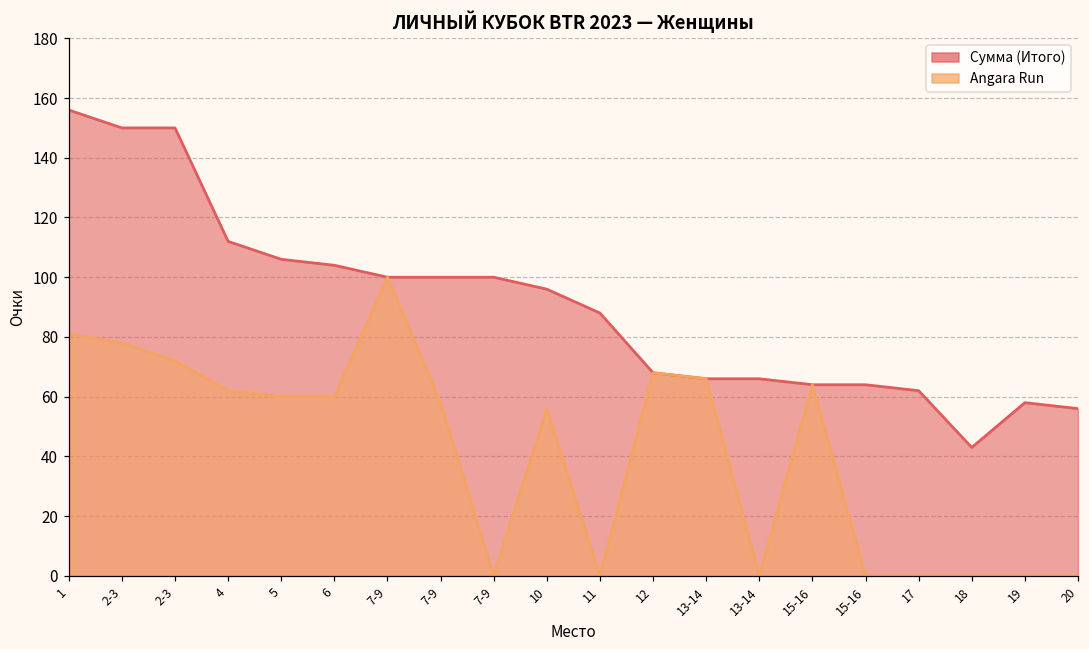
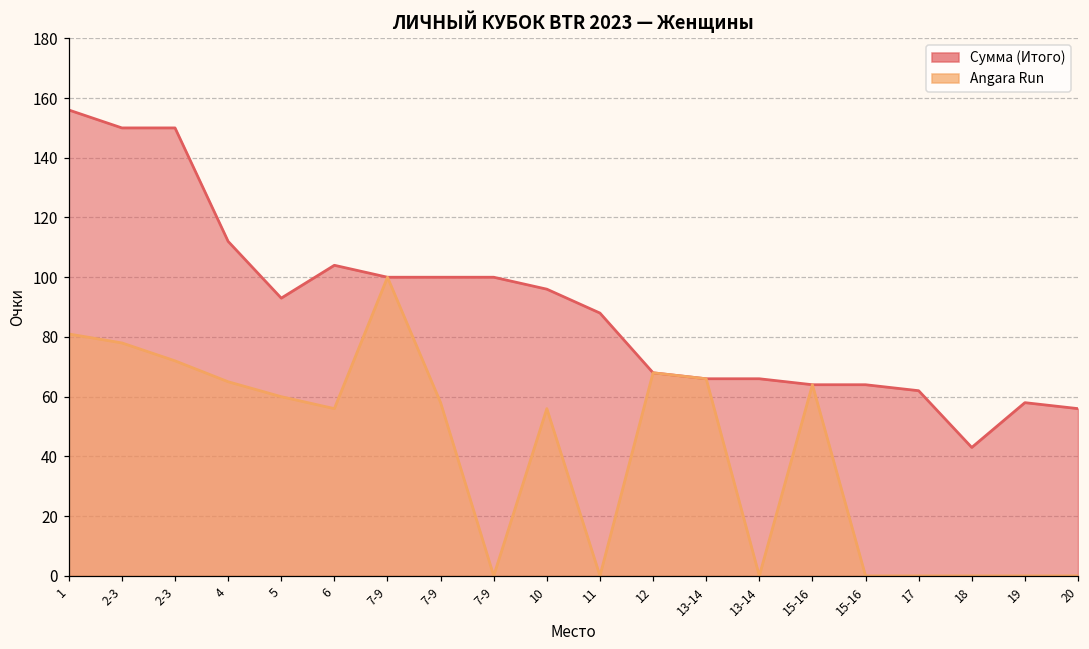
  {
    "Сумма (Итого)": {
      "1": 156,
      "4": 112,
-     "5": 106,
+     "5": 93,
      "6": 104,
      "10": 96,
      "11": 88,
      "17": 62,
      "18": 43,
      "19": 58,
      "20": 56
    },
    "Angara Run": {
      "1": 81,
-     "4": 62,
+     "4": 65,
      "5": 60,
-     "6": 60,
+     "6": 56,
      "10": 56,
      "11": 0,
      "17": 0,
      "18": 0,
      "19": 0,
      "20": 0
    }
  }
